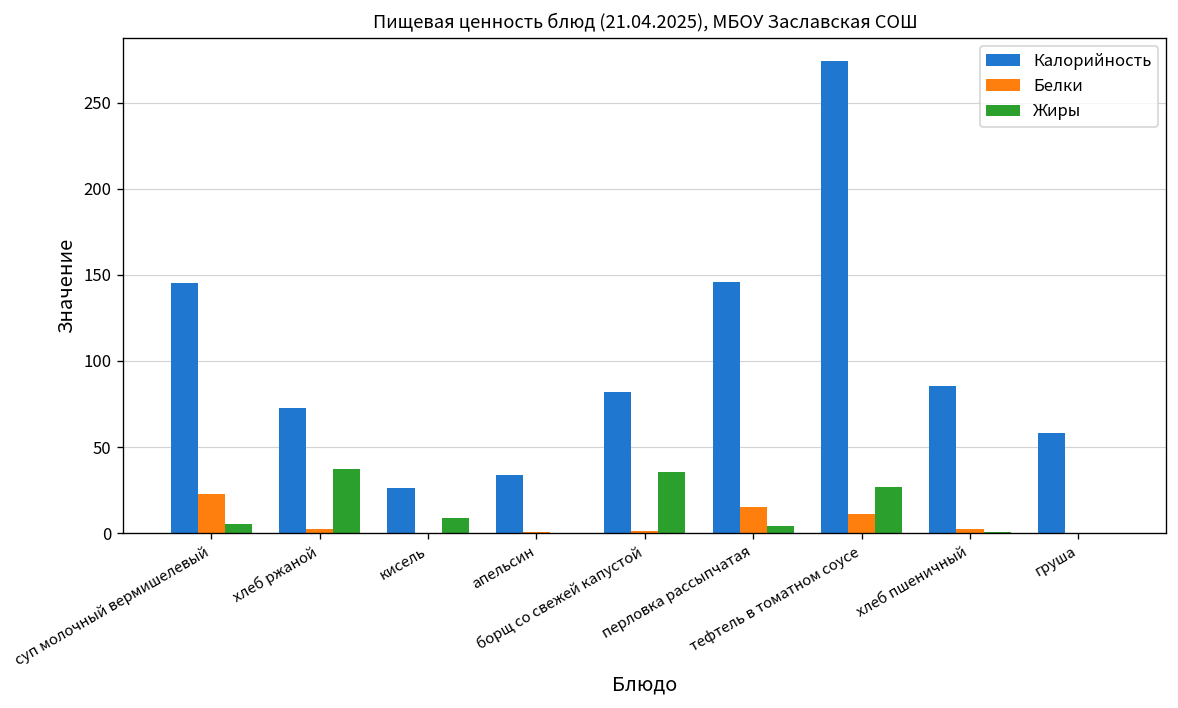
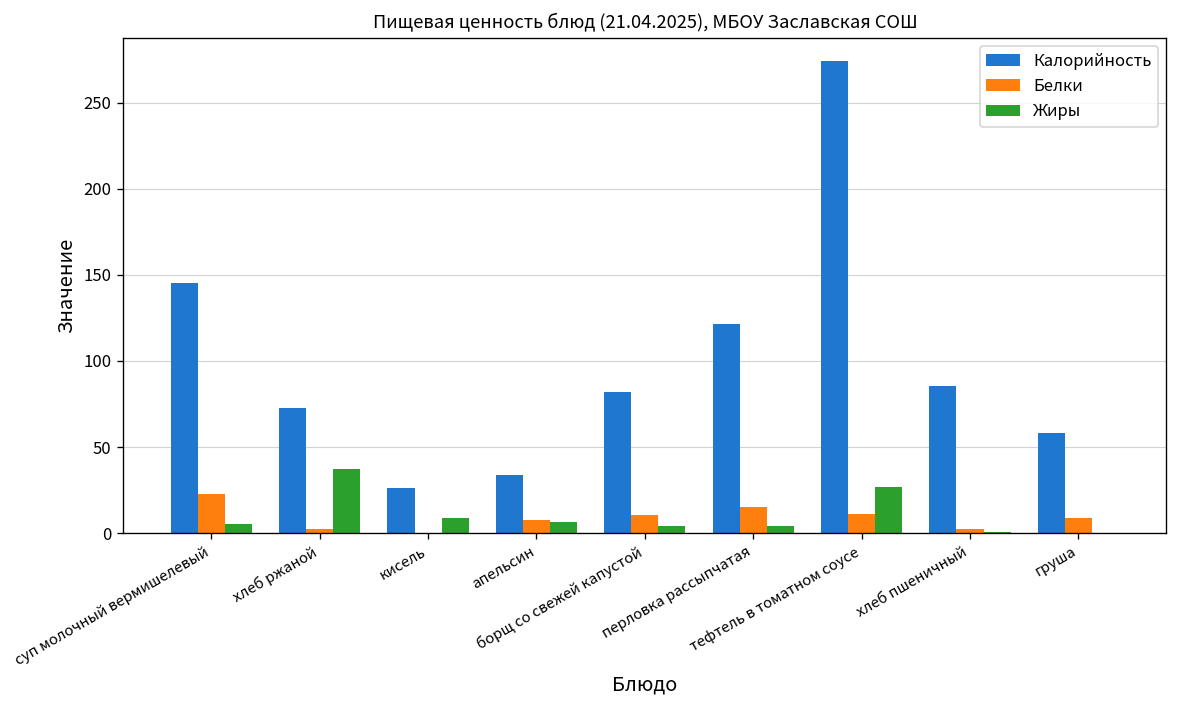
  {
    "Калорийность": {
      "суп молочный вермишелевый": 145,
      "хлеб ржаной": 72,
      "кисель": 26,
      "апельсин": 34,
      "борщ со свежей капустой": 82,
-     "перловка рассыпчатая": 146,
+     "перловка рассыпчатая": 122,
      "тефтель в томатном соусе": 274,
      "хлеб пшеничный": 86,
      "груша": 58
    },
    "Белки": {
      "суп молочный вермишелевый": 22,
      "хлеб ржаной": 3,
      "кисель": 0,
-     "апельсин": 1,
-     "борщ со свежей капустой": 1,
+     "апельсин": 8,
+     "борщ со свежей капустой": 10,
      "перловка рассыпчатая": 15,
      "тефтель в томатном соусе": 11,
      "хлеб пшеничный": 2,
-     "груша": 0
+     "груша": 9
    },
    "Жиры": {
      "суп молочный вермишелевый": 5,
      "хлеб ржаной": 38,
      "кисель": 9,
-     "апельсин": 0,
-     "борщ со свежей капустой": 36,
+     "апельсин": 7,
+     "борщ со свежей капустой": 4,
      "перловка рассыпчатая": 4,
      "тефтель в томатном соусе": 27
    }
  }
